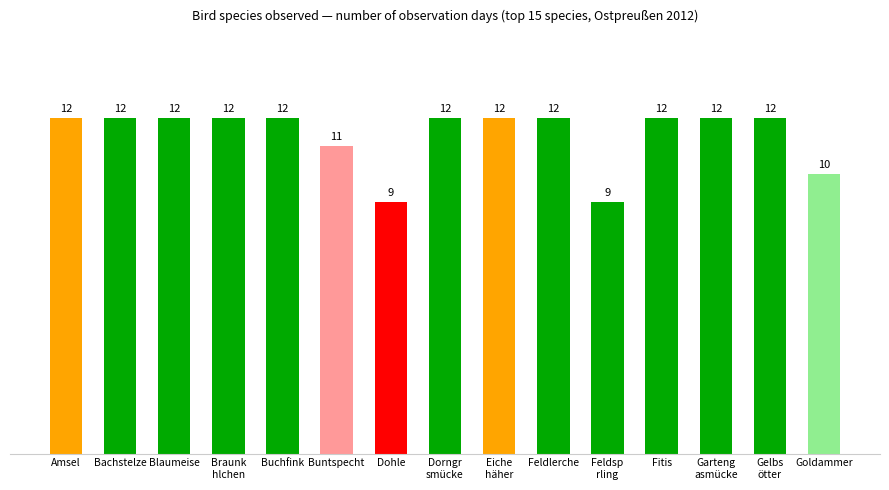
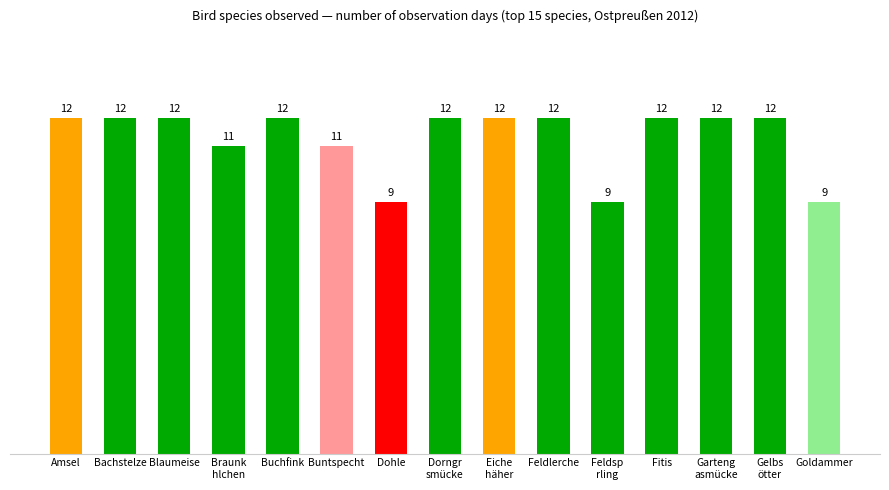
  {
    "Amsel": 12,
    "Bachstelze": 12,
    "Blaumeise": 12,
-   "Braunk hlchen": 12,
+   "Braunk hlchen": 11,
    "Buchfink": 12,
    "Buntspecht": 11,
    "Dohle": 9,
    "Dorngr smücke": 12,
    "Eiche häher": 12,
    "Feldlerche": 12,
    "Feldsp rling": 9,
    "Fitis": 12,
    "Garteng asmücke": 12,
    "Gelbs ötter": 12,
-   "Goldammer": 10
+   "Goldammer": 9
  }
